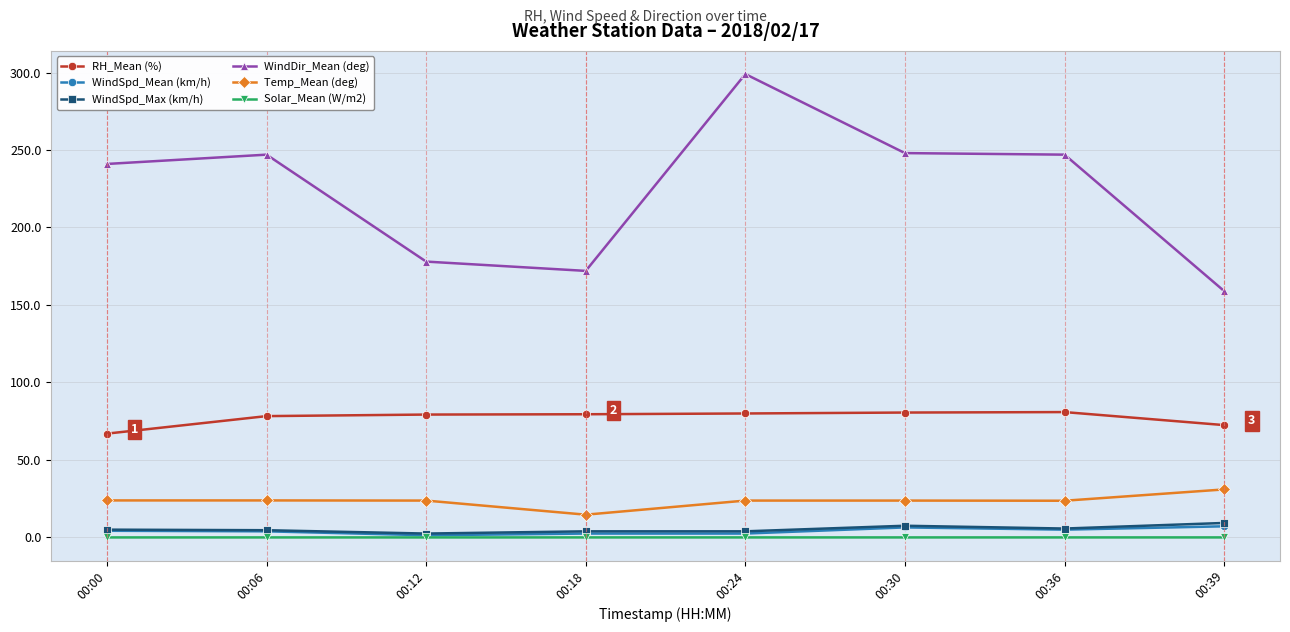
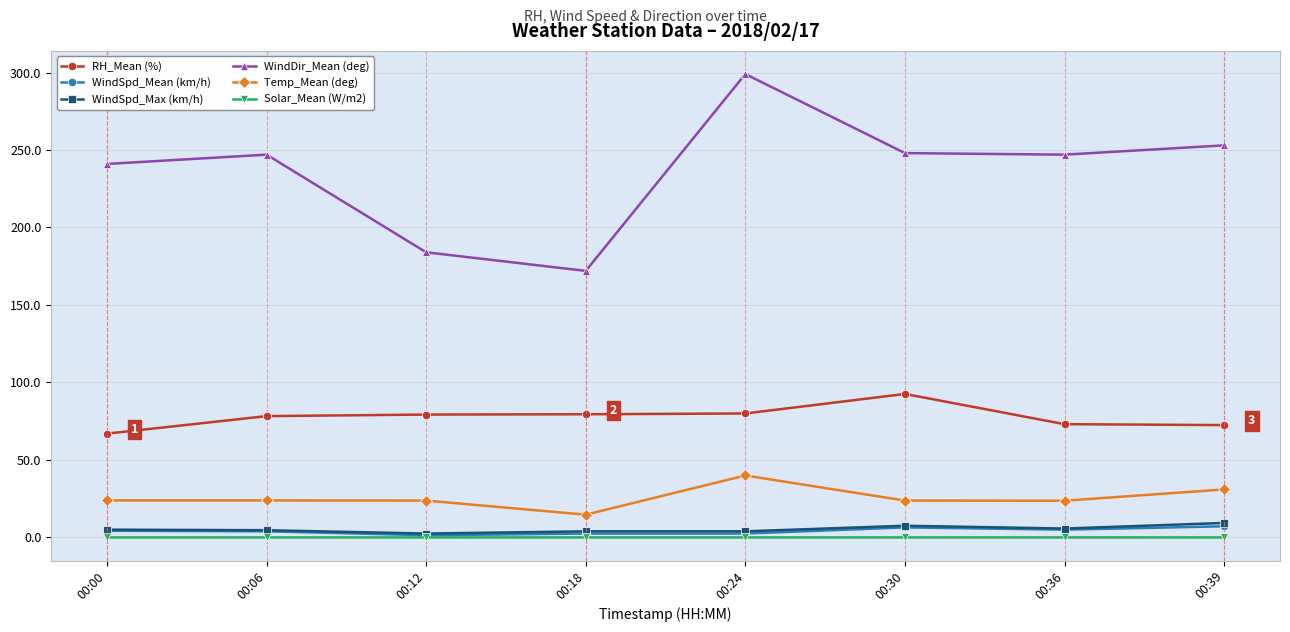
  {
    "RH_Mean (%)": {
      "00:06": 78,
      "00:12": 79,
      "00:24": 80,
-     "00:30": 81,
-     "00:36": 81
+     "00:30": 93,
+     "00:36": 73
    },
    "WindSpd_Mean (km/h)": {
      "00:39": 7
    },
    "WindSpd_Max (km/h)": {
      "00:39": 9
    },
    "WindDir_Mean (deg)": {
      "00:00": 241,
      "00:06": 247,
-     "00:12": 178,
+     "00:12": 184,
      "00:18": 172,
      "00:24": 299,
      "00:30": 248,
      "00:36": 247,
-     "00:39": 159
+     "00:39": 253
    },
    "Temp_Mean (deg)": {
      "00:00": 24,
      "00:06": 24,
      "00:12": 24,
      "00:18": 15,
-     "00:24": 24,
+     "00:24": 40,
      "00:30": 24,
      "00:36": 24,
      "00:39": 31
    },
    "Solar_Mean (W/m2)": {
      "00:00": 0,
      "00:06": 0,
      "00:18": 0,
      "00:24": 0,
      "00:30": 0,
      "00:36": 0,
      "00:39": 0
    }
  }
